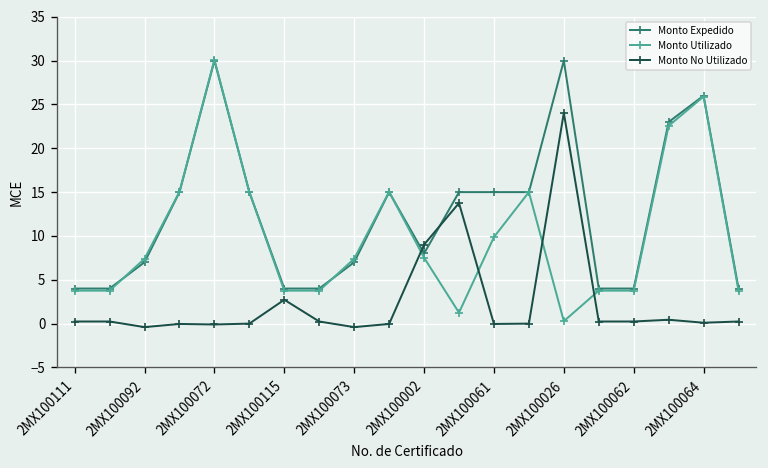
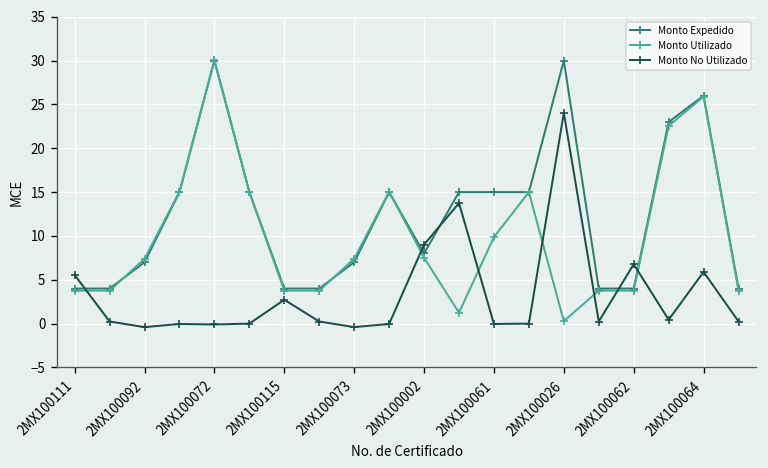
  {
    "Monto Expedido": {
      "2MX100092": 7,
      "2MX100073": 7,
      "2MX100002": 8,
      "2MX100061": 15,
      "2MX100026": 30
    },
    "Monto Utilizado": {
      "2MX100092": 7,
      "2MX100073": 7,
      "2MX100002": 8,
      "2MX100061": 10,
      "2MX100026": 0
    },
    "Monto No Utilizado": {
-     "2MX100111": 0,
+     "2MX100111": 6,
      "2MX100092": 0,
      "2MX100072": 0,
      "2MX100115": 3,
      "2MX100073": 0,
      "2MX100002": 9,
      "2MX100061": 0,
      "2MX100026": 24,
-     "2MX100062": 0,
-     "2MX100064": 0
+     "2MX100062": 7,
+     "2MX100064": 6
    }
  }
